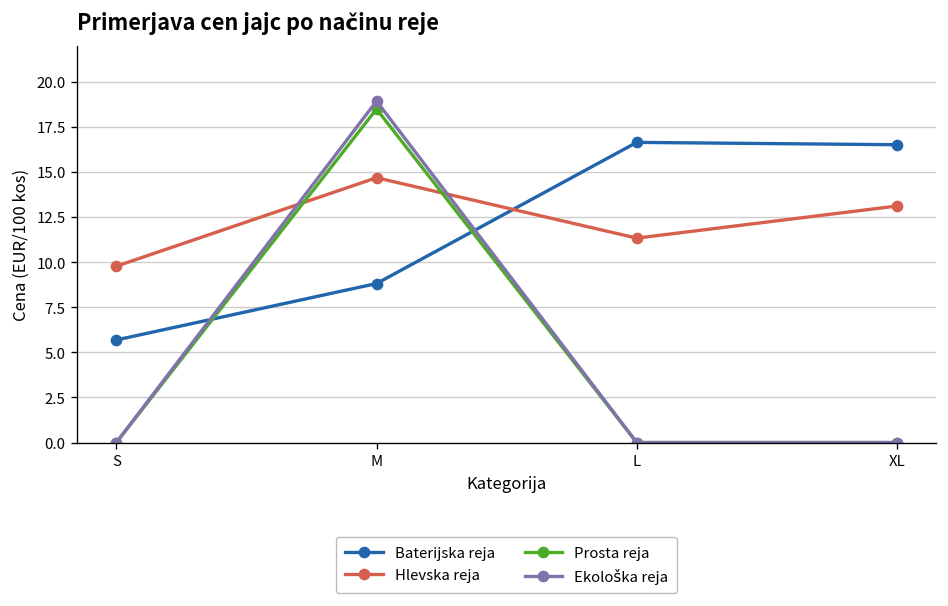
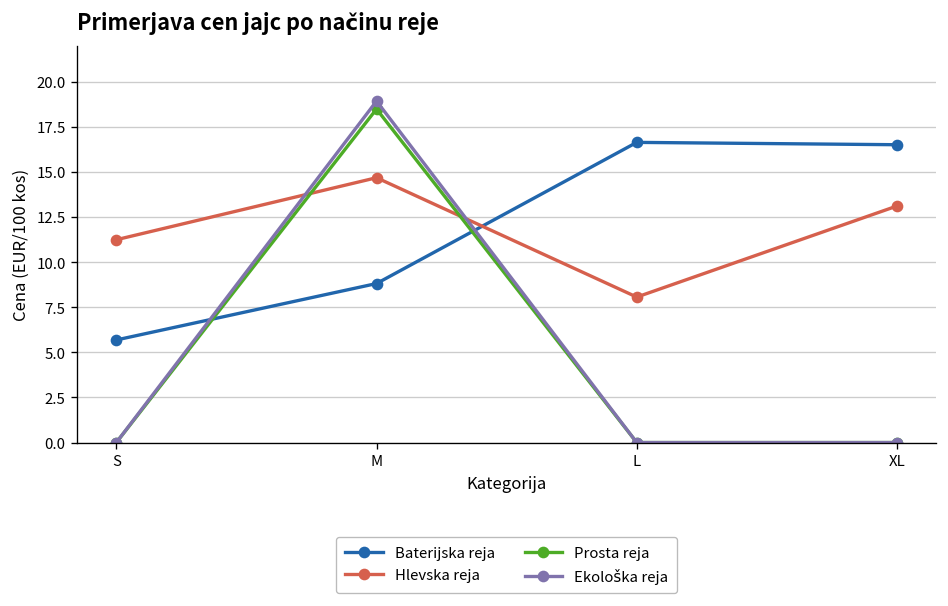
  {
    "Baterijska reja": {
      "S": 5.7,
      "M": 8.8,
      "L": 16.7,
      "XL": 16.5
    },
    "Hlevska reja": {
-     "S": 9.8,
+     "S": 11.3,
      "M": 14.7,
-     "L": 11.3,
+     "L": 8.1,
      "XL": 13.1
    },
    "Prosta reja": {
      "M": 18.5
    },
    "Ekološka reja": {
      "M": 18.9
    }
  }
